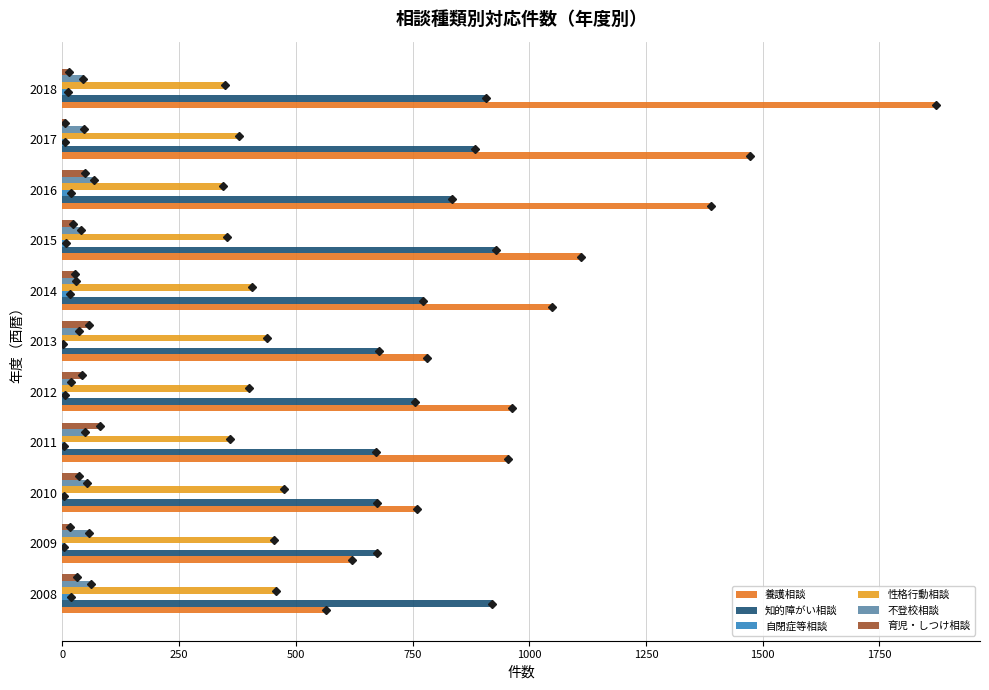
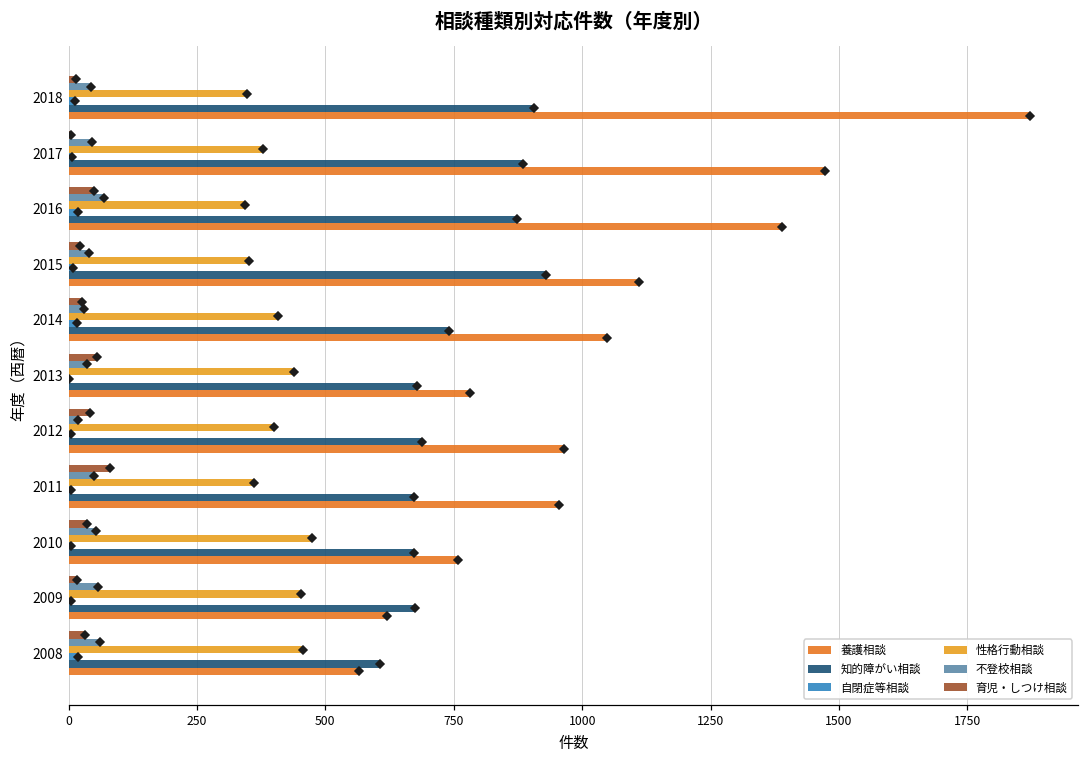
  {
    "知的障がい相談": {
      "2018": 910,
      "2017": 880,
-     "2016": 840,
+     "2016": 870,
      "2015": 930,
-     "2014": 770,
+     "2014": 740,
      "2013": 680,
-     "2012": 760,
+     "2012": 690,
      "2011": 670,
      "2010": 670,
      "2009": 670,
-     "2008": 920
+     "2008": 610
    },
    "育児・しつけ相談": {
      "2018": 10,
      "2016": 50,
      "2015": 20,
      "2014": 30,
      "2013": 60,
      "2012": 40,
      "2011": 80,
      "2010": 40,
      "2009": 20,
      "2008": 30
    }
  }
